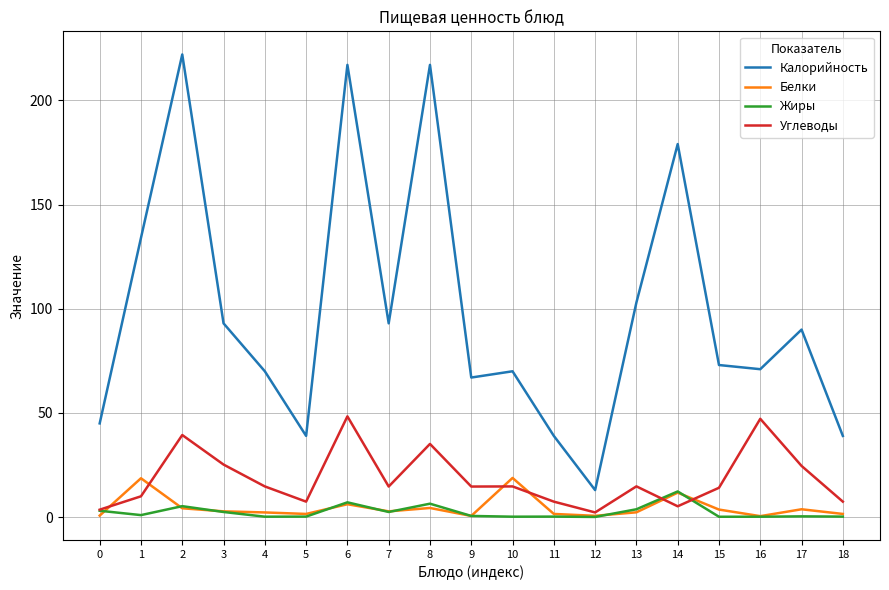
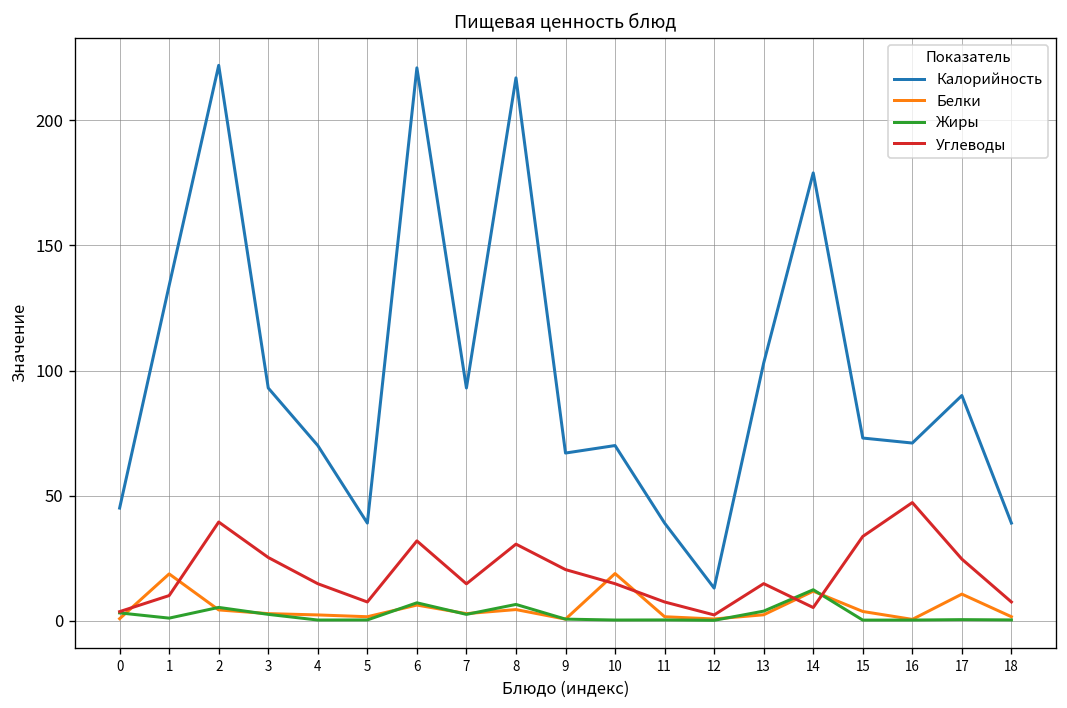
  {
    "Калорийность": {
      "0": 45,
      "1": 134,
      "2": 222,
      "3": 93,
      "4": 70,
      "5": 39,
-     "6": 217,
+     "6": 221,
      "7": 93,
      "8": 217,
      "9": 67,
      "10": 70,
      "11": 39,
      "12": 13,
      "13": 103,
      "14": 179,
      "15": 73,
      "16": 71,
      "17": 90,
      "18": 39
    },
    "Белки": {
      "0": 1,
      "1": 19,
      "4": 2,
      "5": 2,
      "8": 4,
      "10": 19,
      "11": 2,
      "13": 2,
      "15": 4,
-     "17": 4,
+     "17": 11,
      "18": 2
    },
    "Жиры": {
      "1": 1,
      "4": 0,
      "5": 0,
      "8": 6,
      "10": 0,
      "11": 0,
      "13": 4,
      "15": 0,
      "17": 0,
      "18": 0
    },
    "Углеводы": {
      "1": 10,
      "2": 39,
      "3": 25,
      "4": 15,
      "5": 7,
-     "6": 48,
+     "6": 32,
      "7": 15,
-     "8": 35,
-     "9": 15,
+     "8": 31,
+     "9": 20,
      "10": 15,
      "11": 7,
      "12": 2,
      "13": 15,
      "14": 5,
-     "15": 14,
+     "15": 34,
      "16": 47,
      "17": 25,
      "18": 7
    }
  }
